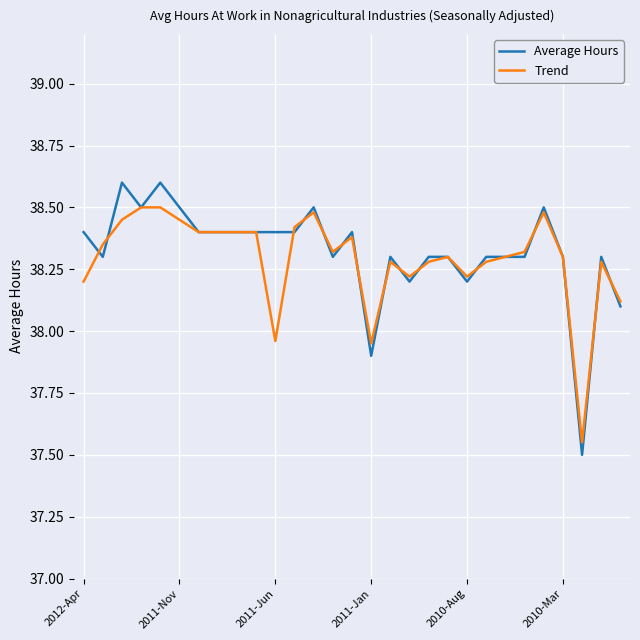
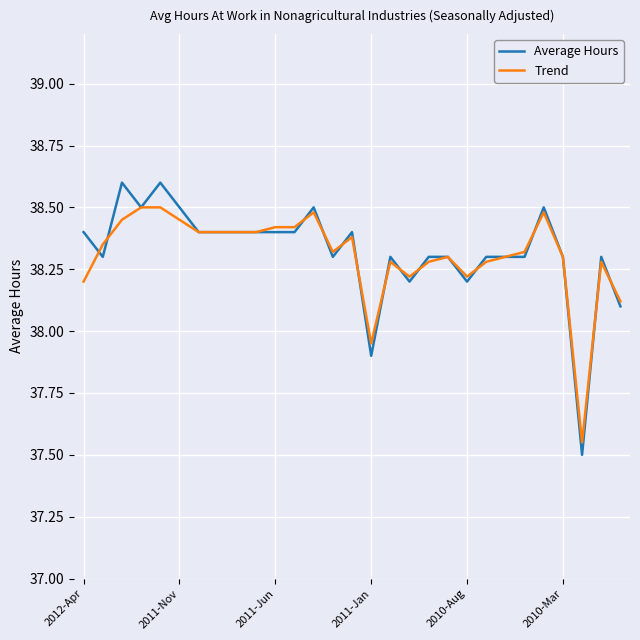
  {
    "Average Hours": {
      "2012-Apr": 38.40,
      "2011-Nov": 38.50,
      "2011-Jun": 38.40,
      "2011-Jan": 37.90,
      "2010-Aug": 38.20
    },
    "Trend": {
      "2012-Apr": 38.20,
      "2011-Nov": 38.45,
-     "2011-Jun": 37.96,
+     "2011-Jun": 38.42,
      "2011-Jan": 37.95,
      "2010-Aug": 38.22
    }
  }
